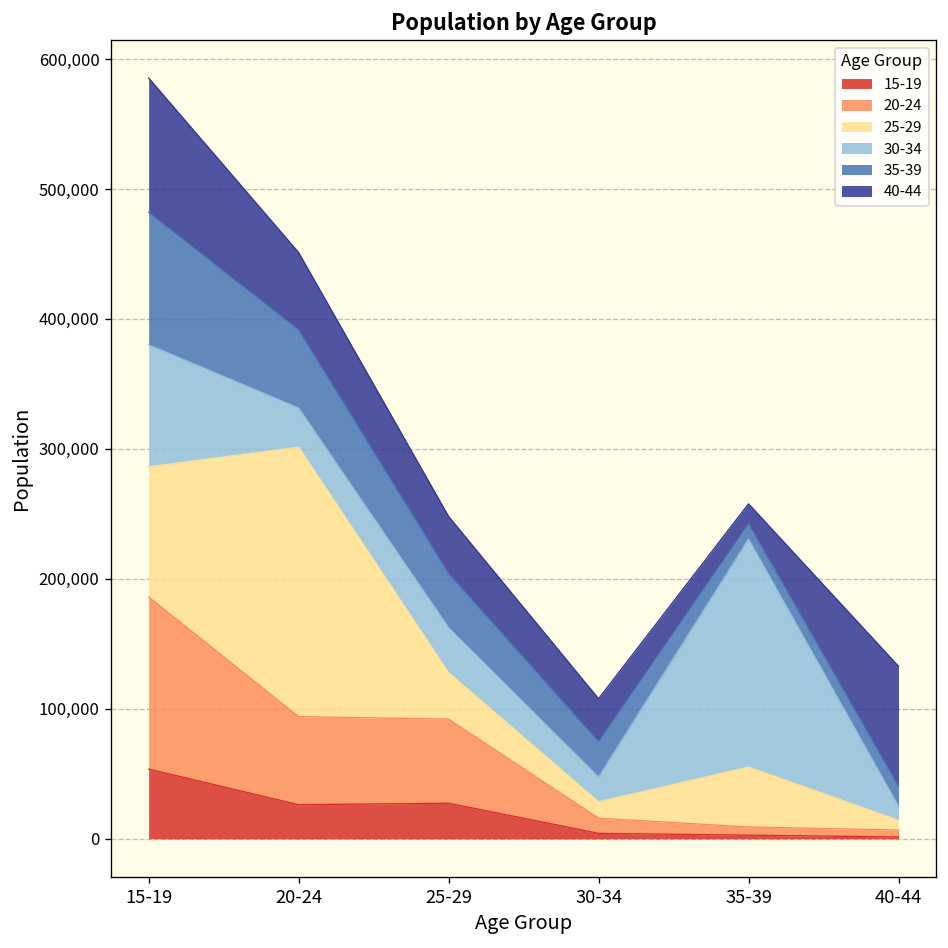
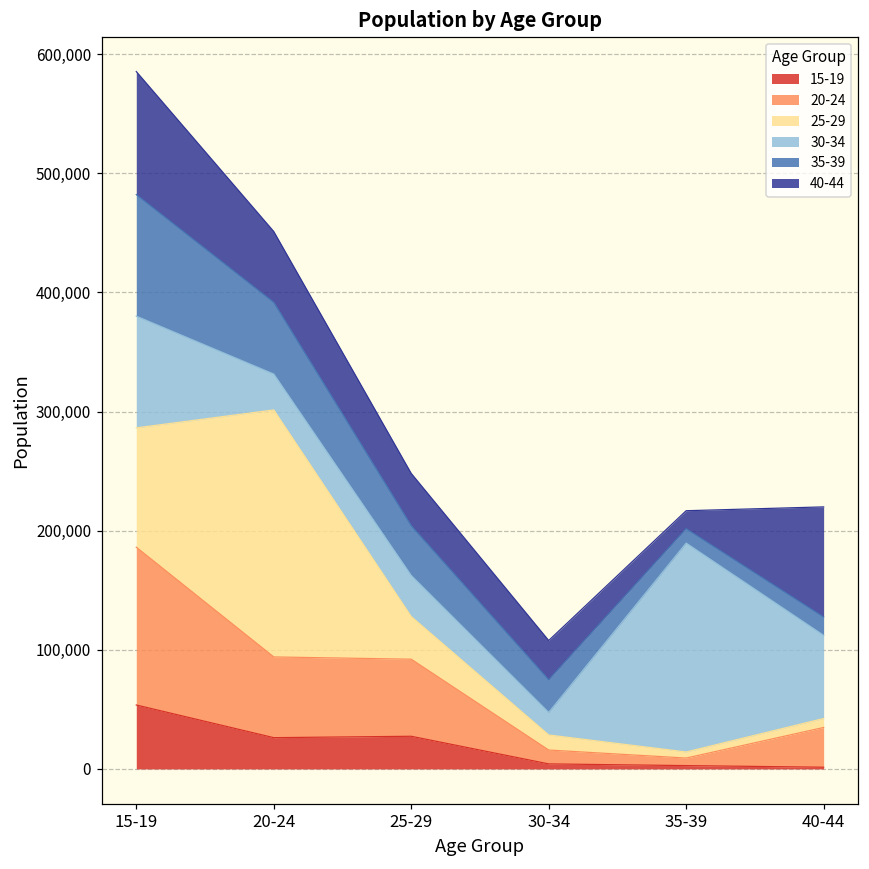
  {
    "15-19": {
      "15-19": "54,000",
      "20-24": "26,000",
      "25-29": "27,000",
      "30-34": "4,000",
      "35-39": "3,000",
      "40-44": "1,000"
    },
    "20-24": {
      "15-19": "132,000",
      "20-24": "68,000",
      "25-29": "65,000",
      "30-34": "12,000",
      "35-39": "6,000",
-     "40-44": "5,000"
+     "40-44": "33,000"
    },
    "25-29": {
      "15-19": "100,000",
      "20-24": "207,000",
      "25-29": "36,000",
      "30-34": "13,000",
-     "35-39": "46,000",
+     "35-39": "5,000",
      "40-44": "8,000"
    },
    "30-34": {
      "15-19": "94,000",
      "20-24": "30,000",
      "25-29": "34,000",
      "30-34": "19,000",
      "35-39": "175,000",
-     "40-44": "11,000"
+     "40-44": "70,000"
    },
    "35-39": {
      "15-19": "102,000",
      "20-24": "60,000",
      "25-29": "42,000",
      "30-34": "27,000",
      "35-39": "12,000",
      "40-44": "15,000"
    },
    "40-44": {
      "15-19": "103,000",
      "20-24": "59,000",
      "25-29": "44,000",
      "30-34": "33,000",
      "35-39": "15,000",
      "40-44": "92,000"
    }
  }
